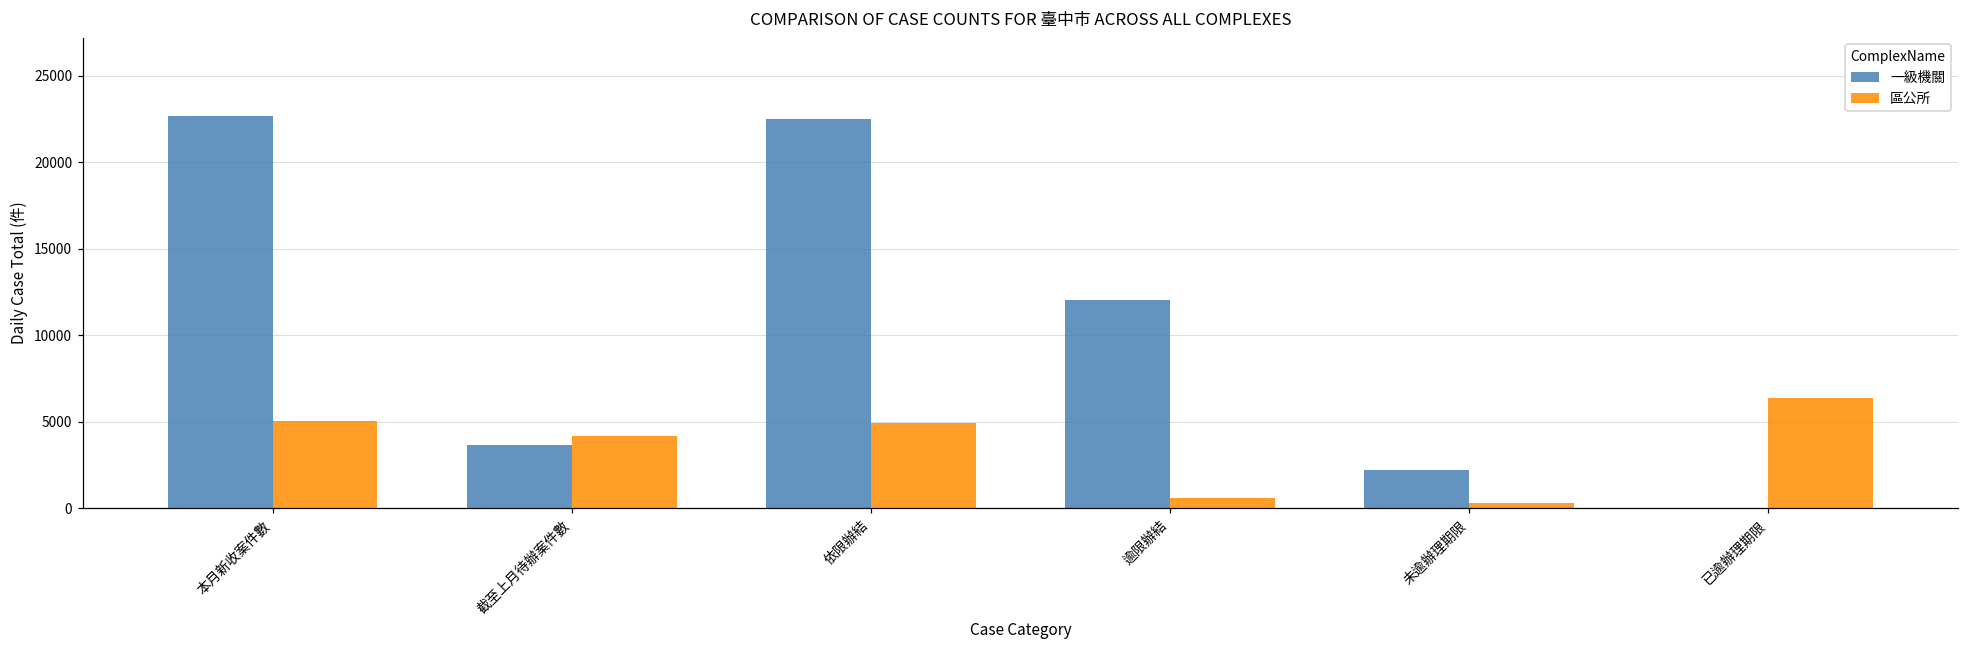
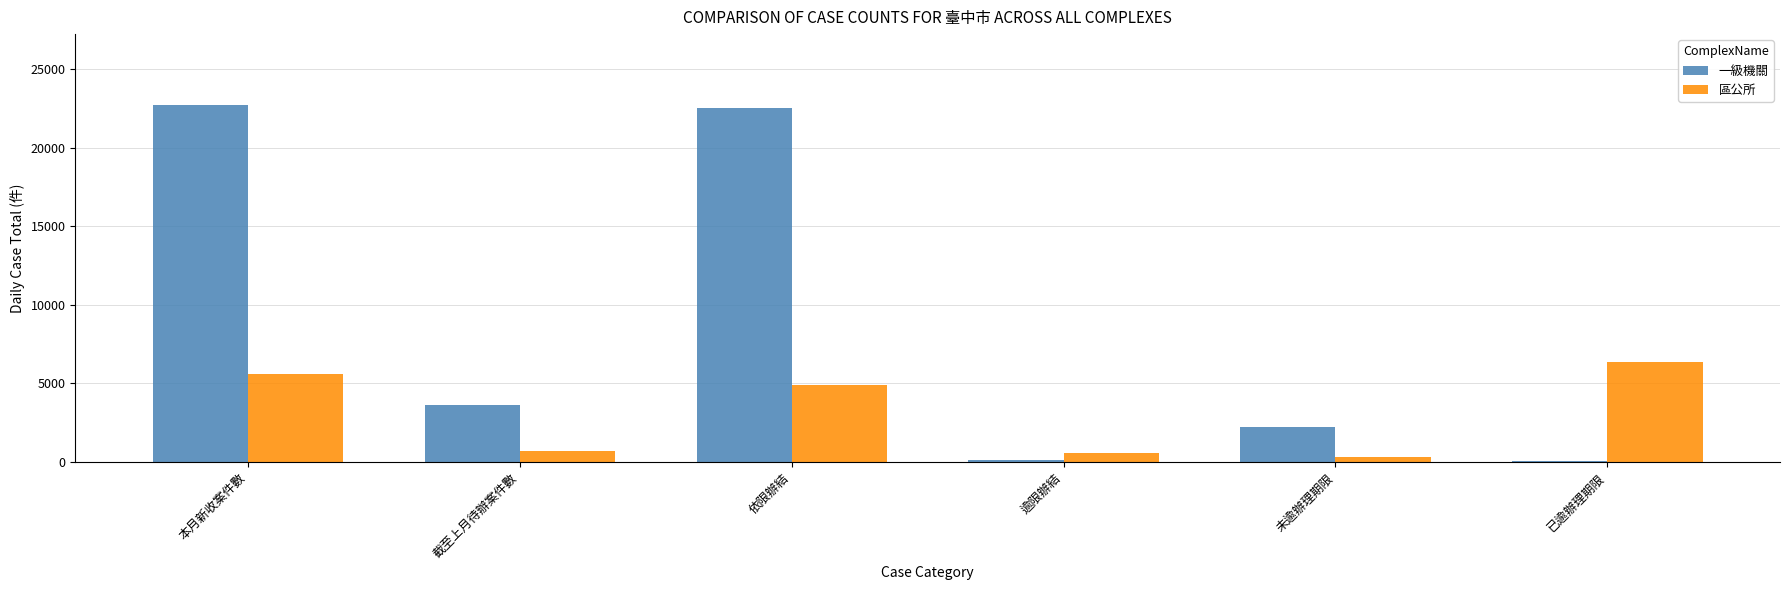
  {
    "一級機關": {
      "本月新收案件數": 22700,
      "截至上月待辦案件數": 3600,
      "依限辦結": 22500,
-     "逾限辦結": 12100,
+     "逾限辦結": 100,
      "未逾辦理期限": 2200
    },
    "區公所": {
-     "本月新收案件數": 5100,
-     "截至上月待辦案件數": 4200,
+     "本月新收案件數": 5600,
+     "截至上月待辦案件數": 700,
      "依限辦結": 4900,
      "逾限辦結": 600,
      "未逾辦理期限": 300,
      "已逾辦理期限": 6400
    }
  }
